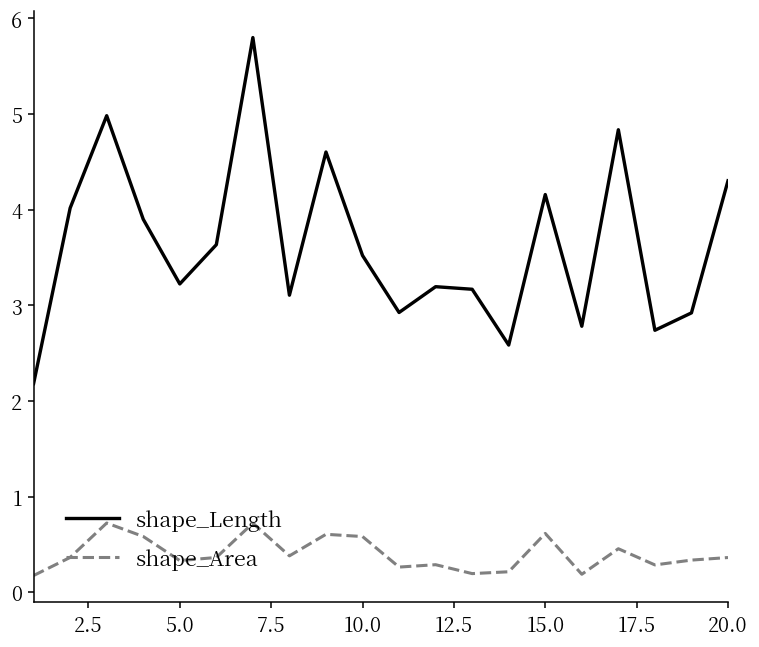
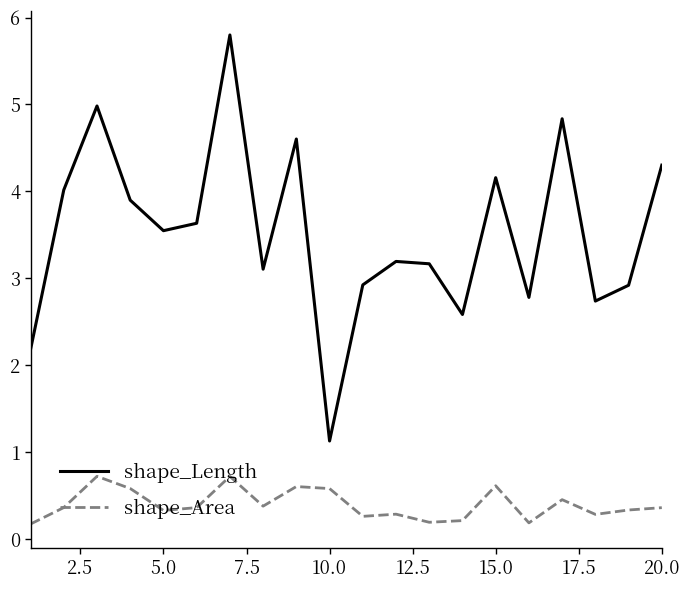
  {
    "shape_Length": {
-     "5.0": 3.2,
-     "10.0": 3.5,
+     "5.0": 3.5,
+     "10.0": 1.1,
      "15.0": 4.2,
      "20.0": 4.3
    },
    "shape_Area": {
      "5.0": 0.3,
      "10.0": 0.6,
      "15.0": 0.6,
      "20.0": 0.4
    }
  }
